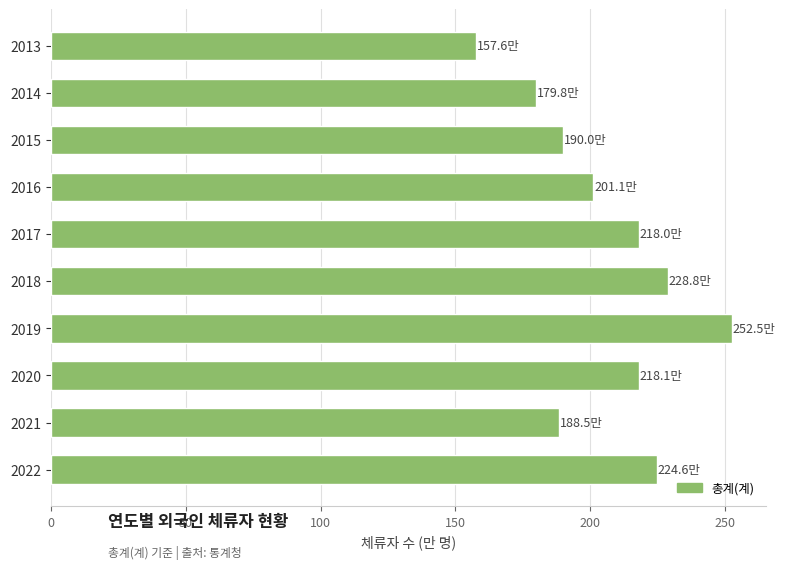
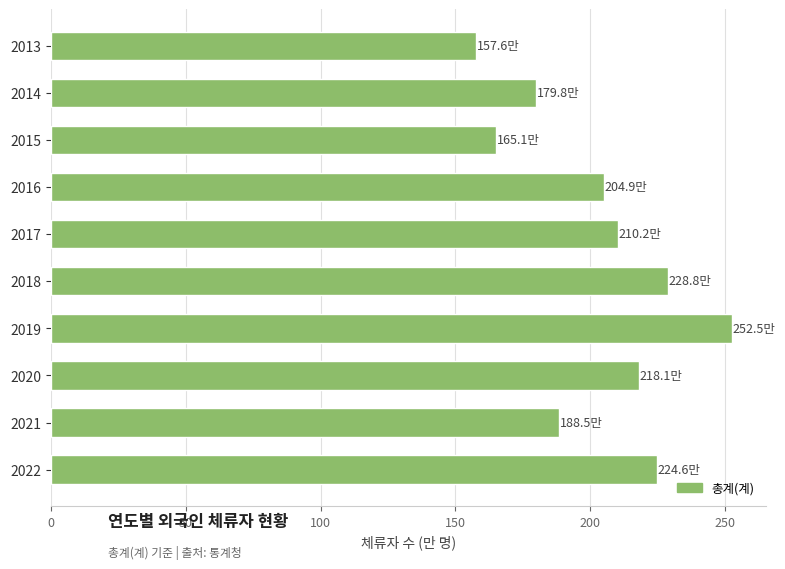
  {
    "2013": "157.6만",
    "2014": "179.8만",
-   "2015": "190.0만",
-   "2016": "201.1만",
-   "2017": "218.0만",
+   "2015": "165.1만",
+   "2016": "204.9만",
+   "2017": "210.2만",
    "2018": "228.8만",
    "2019": "252.5만",
    "2020": "218.1만",
    "2021": "188.5만",
    "2022": "224.6만"
  }
